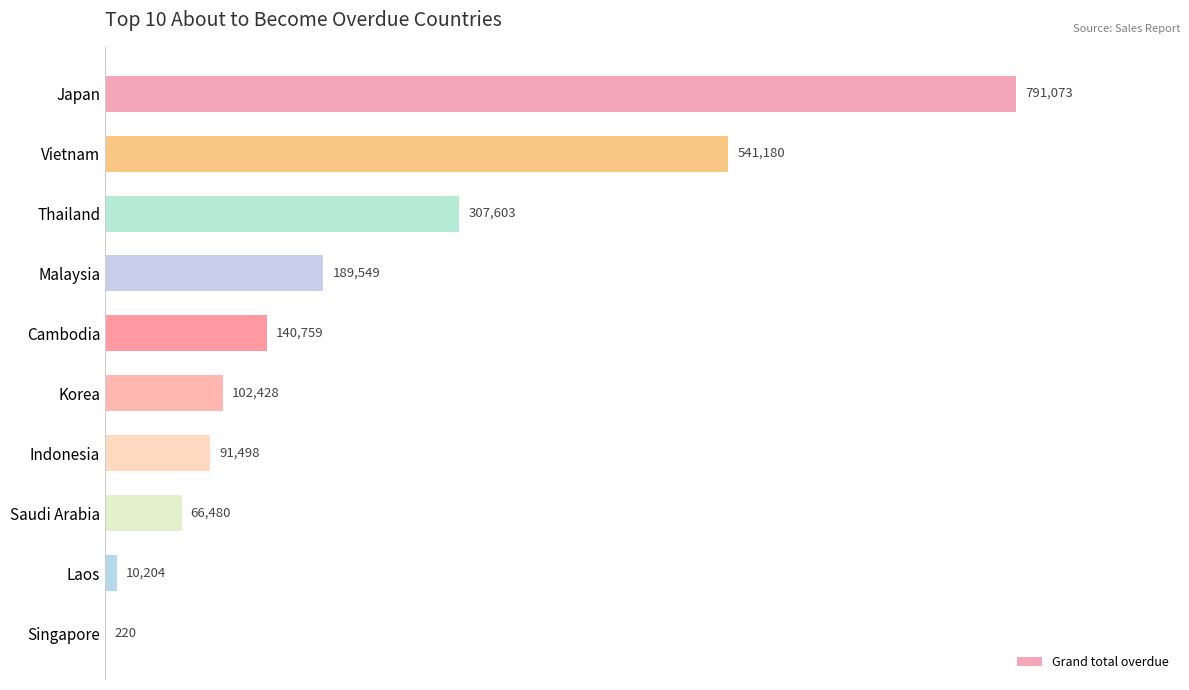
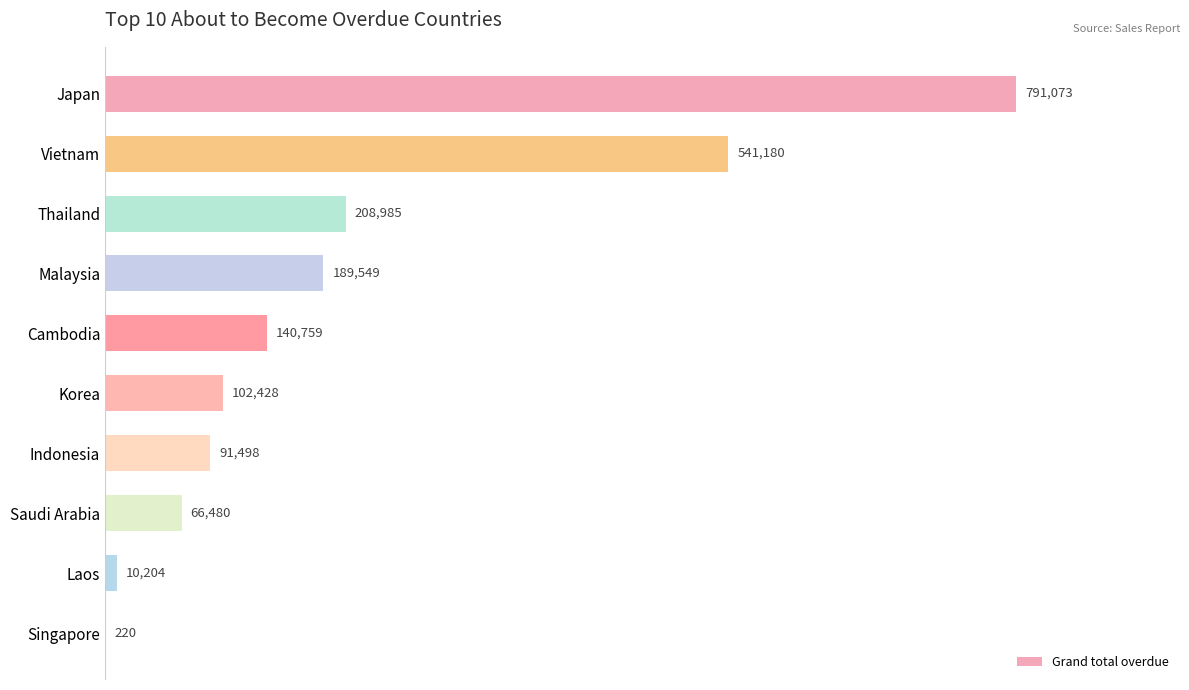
  {
    "Japan": "791,073",
    "Vietnam": "541,180",
-   "Thailand": "307,603",
+   "Thailand": "208,985",
    "Malaysia": "189,549",
    "Cambodia": "140,759",
    "Korea": "102,428",
    "Indonesia": "91,498",
    "Saudi Arabia": "66,480",
    "Laos": "10,204",
    "Singapore": "220"
  }
